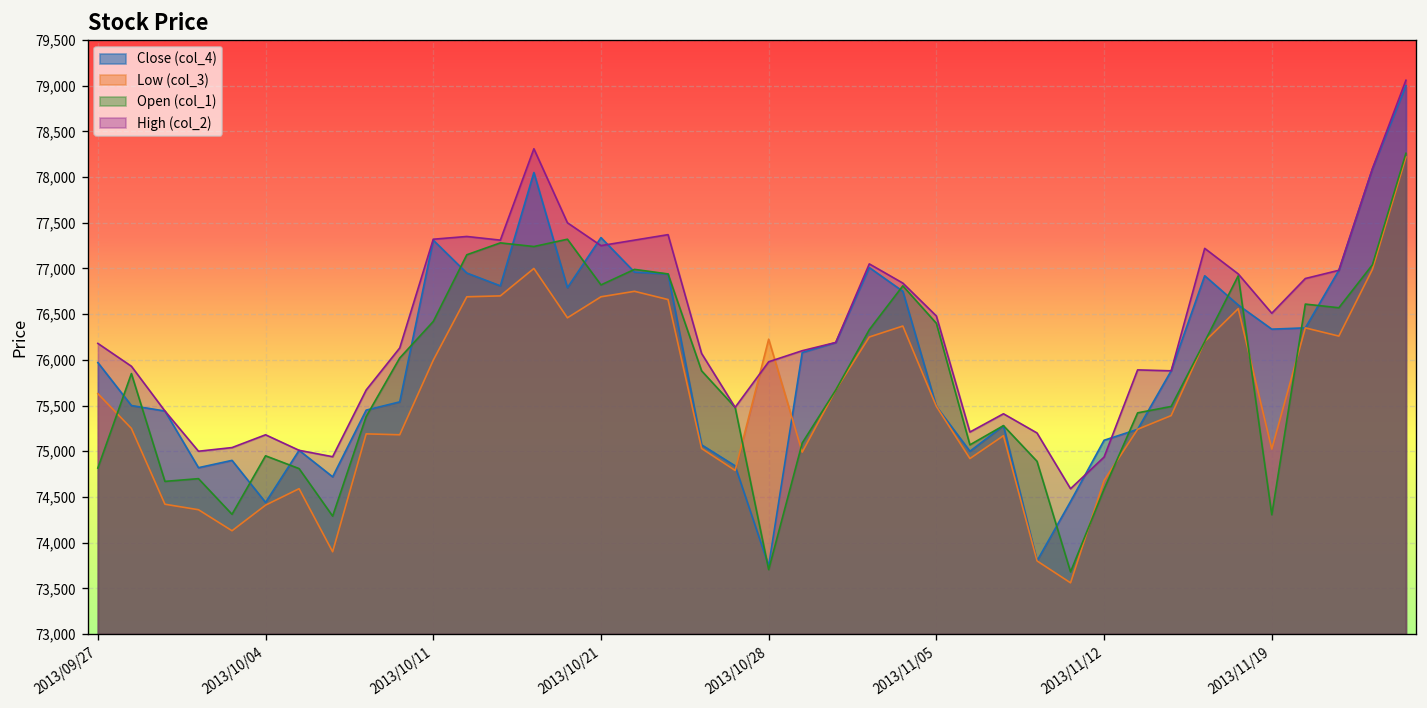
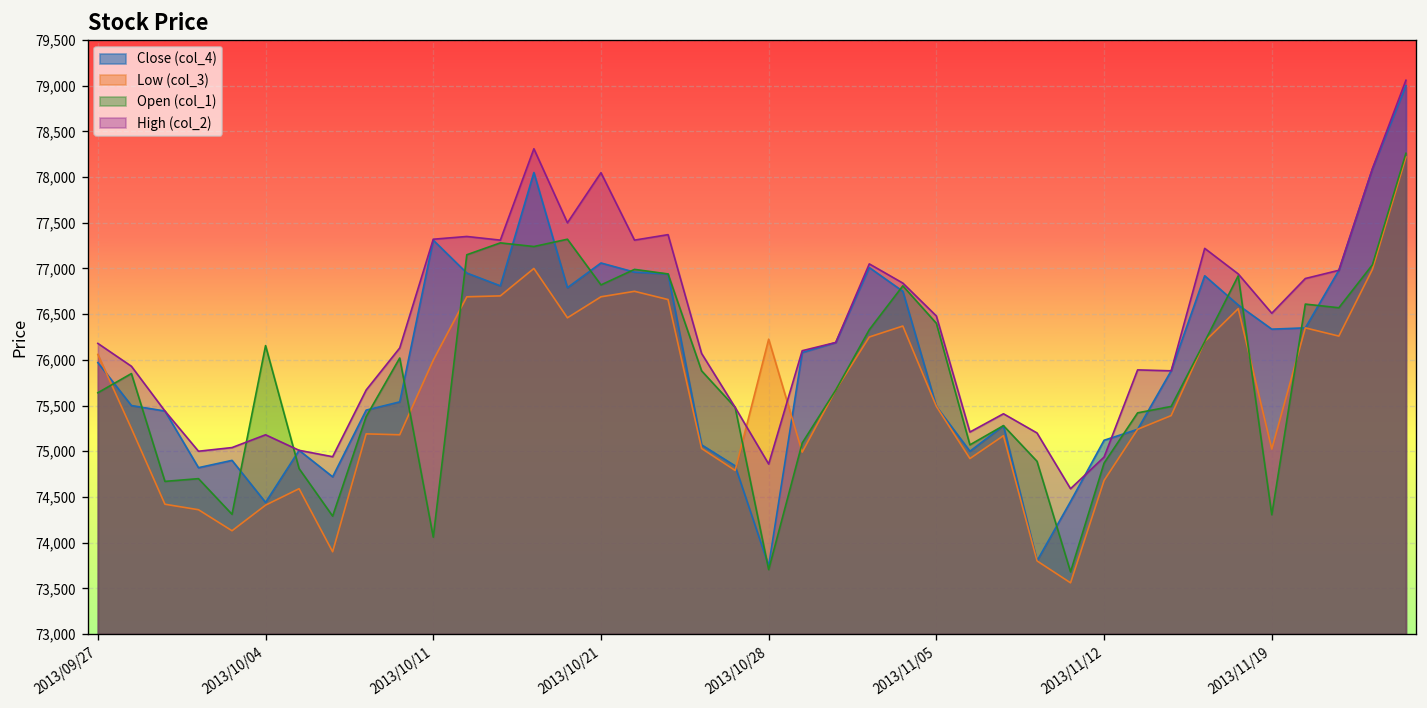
  {
    "Close (col_4)": {
      "2013/09/27": "76,000",
-     "2013/10/21": "77,300",
+     "2013/10/21": "77,100",
      "2013/10/28": "73,700",
      "2013/11/12": "75,100",
      "2013/11/19": "76,300"
    },
    "Low (col_3)": {
-     "2013/09/27": "75,600",
+     "2013/09/27": "76,100",
      "2013/10/11": "76,000",
      "2013/10/21": "76,700",
      "2013/10/28": "76,200",
      "2013/11/12": "74,700",
      "2013/11/19": "75,000"
    },
    "Open (col_1)": {
-     "2013/09/27": "74,800",
-     "2013/10/04": "75,000",
-     "2013/10/11": "76,400",
+     "2013/09/27": "75,600",
+     "2013/10/04": "76,200",
+     "2013/10/11": "74,100",
      "2013/10/21": "76,800",
      "2013/10/28": "73,700",
      "2013/11/05": "76,400",
-     "2013/11/12": "74,600",
+     "2013/11/12": "74,900",
      "2013/11/19": "74,300"
    },
    "High (col_2)": {
      "2013/09/27": "76,200",
      "2013/10/04": "75,200",
-     "2013/10/21": "77,300",
-     "2013/10/28": "76,000",
+     "2013/10/21": "78,000",
+     "2013/10/28": "74,900",
      "2013/11/05": "76,500",
      "2013/11/12": "74,900",
      "2013/11/19": "76,500"
    }
  }
